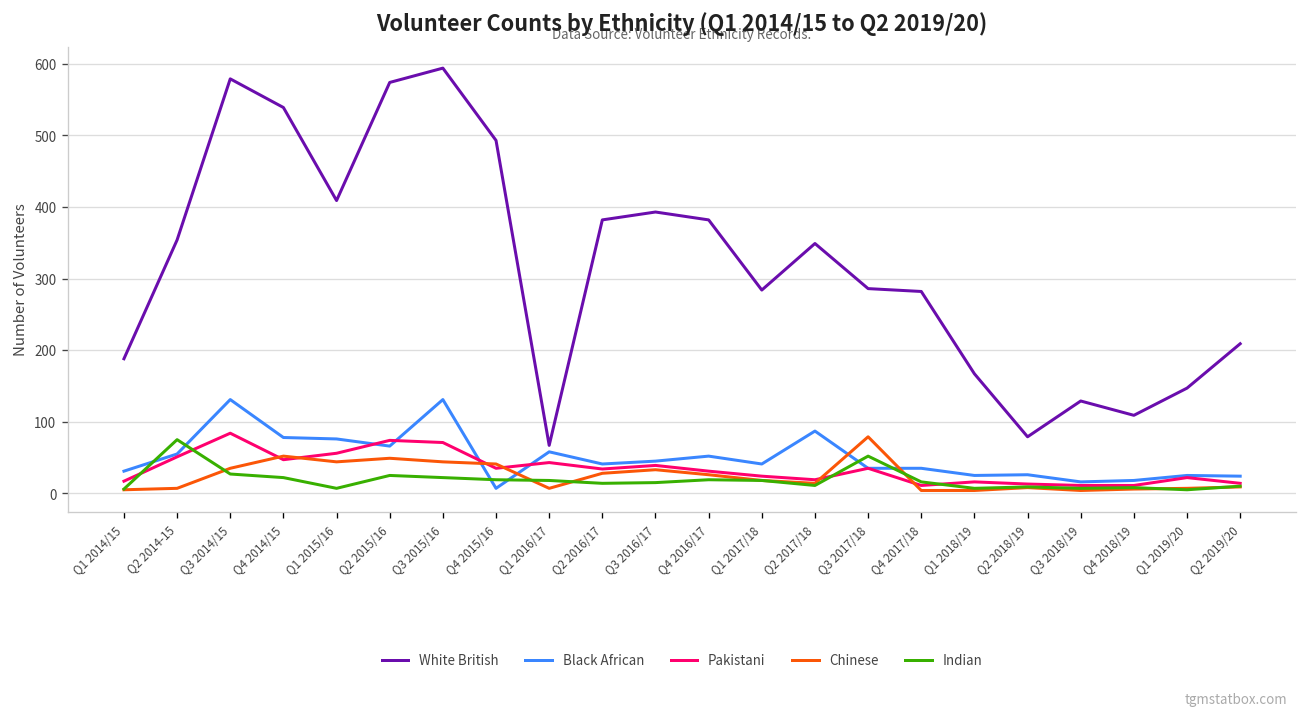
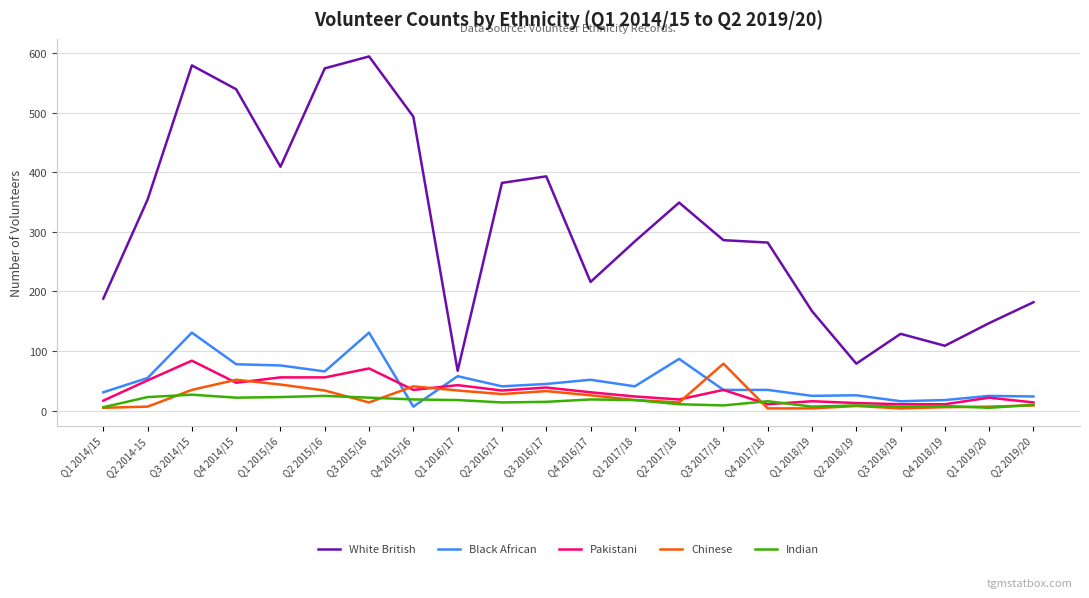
  {
    "White British": {
      "Q1 2014/15": 190,
      "Q2 2014-15": 350,
      "Q3 2014/15": 580,
      "Q4 2014/15": 540,
      "Q1 2015/16": 410,
      "Q2 2015/16": 570,
      "Q3 2015/16": 590,
      "Q4 2015/16": 490,
      "Q1 2016/17": 70,
      "Q2 2016/17": 380,
      "Q3 2016/17": 390,
-     "Q4 2016/17": 380,
+     "Q4 2016/17": 220,
      "Q1 2017/18": 280,
      "Q2 2017/18": 350,
      "Q3 2017/18": 290,
      "Q4 2017/18": 280,
      "Q1 2018/19": 170,
      "Q2 2018/19": 80,
      "Q3 2018/19": 130,
      "Q4 2018/19": 110,
      "Q1 2019/20": 150,
-     "Q2 2019/20": 210
+     "Q2 2019/20": 180
    },
    "Black African": {
      "Q1 2014/15": 30,
      "Q3 2014/15": 130,
      "Q4 2014/15": 80,
      "Q1 2015/16": 80,
      "Q2 2015/16": 70,
      "Q3 2015/16": 130,
      "Q4 2015/16": 10,
      "Q1 2016/17": 60,
      "Q2 2016/17": 40,
      "Q3 2016/17": 50,
      "Q4 2016/17": 50,
      "Q1 2017/18": 40,
      "Q2 2017/18": 90,
      "Q4 2017/18": 40,
      "Q1 2018/19": 30,
      "Q2 2018/19": 30,
      "Q3 2018/19": 20,
      "Q4 2018/19": 20,
      "Q2 2019/20": 20
    },
    "Pakistani": {
      "Q1 2014/15": 20,
      "Q3 2014/15": 80,
      "Q4 2014/15": 50,
      "Q1 2015/16": 60,
-     "Q2 2015/16": 70,
+     "Q2 2015/16": 60,
      "Q3 2015/16": 70,
      "Q4 2015/16": 40,
      "Q1 2016/17": 40,
      "Q2 2016/17": 30,
      "Q3 2016/17": 40,
      "Q4 2016/17": 30,
      "Q1 2017/18": 20,
      "Q2 2017/18": 20,
      "Q4 2017/18": 10,
      "Q1 2018/19": 20
    },
    "Chinese": {
      "Q2 2014-15": 10,
      "Q3 2014/15": 40,
      "Q4 2014/15": 50,
      "Q1 2015/16": 40,
-     "Q2 2015/16": 50,
-     "Q3 2015/16": 40,
+     "Q2 2015/16": 30,
+     "Q3 2015/16": 10,
      "Q4 2015/16": 40,
-     "Q1 2016/17": 10,
+     "Q1 2016/17": 30,
      "Q2 2016/17": 30,
      "Q3 2016/17": 30,
      "Q4 2016/17": 30,
      "Q3 2017/18": 80,
      "Q4 2017/18": 0
    },
    "Indian": {
-     "Q2 2014-15": 80,
+     "Q2 2014-15": 20,
      "Q3 2014/15": 30,
      "Q4 2014/15": 20,
-     "Q1 2015/16": 10,
+     "Q1 2015/16": 20,
      "Q2 2015/16": 30,
      "Q3 2015/16": 20,
      "Q4 2015/16": 20,
      "Q1 2016/17": 20,
      "Q2 2016/17": 10,
      "Q3 2016/17": 20,
      "Q4 2016/17": 20,
-     "Q3 2017/18": 50,
+     "Q3 2017/18": 10,
      "Q4 2017/18": 20
    }
  }
